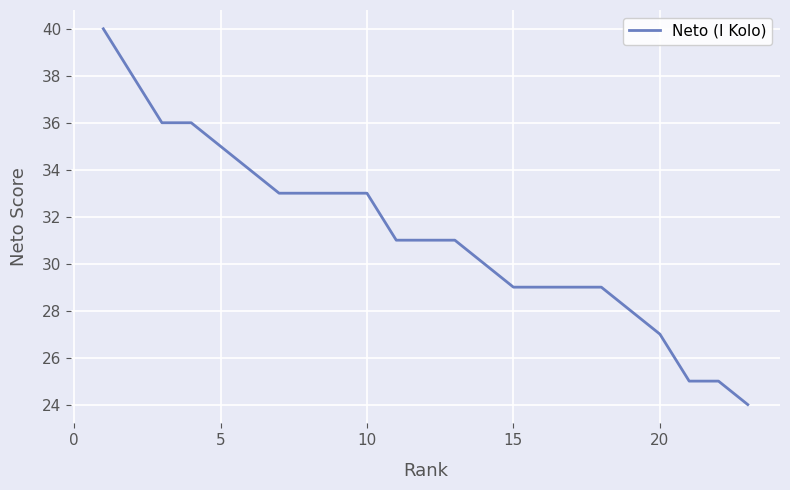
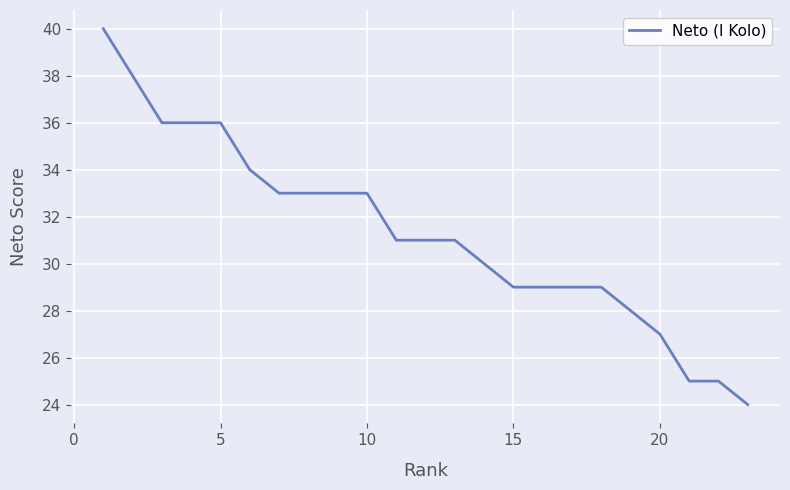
  {
-   "5": 35,
+   "5": 36,
    "10": 33,
    "15": 29,
    "20": 27
  }
